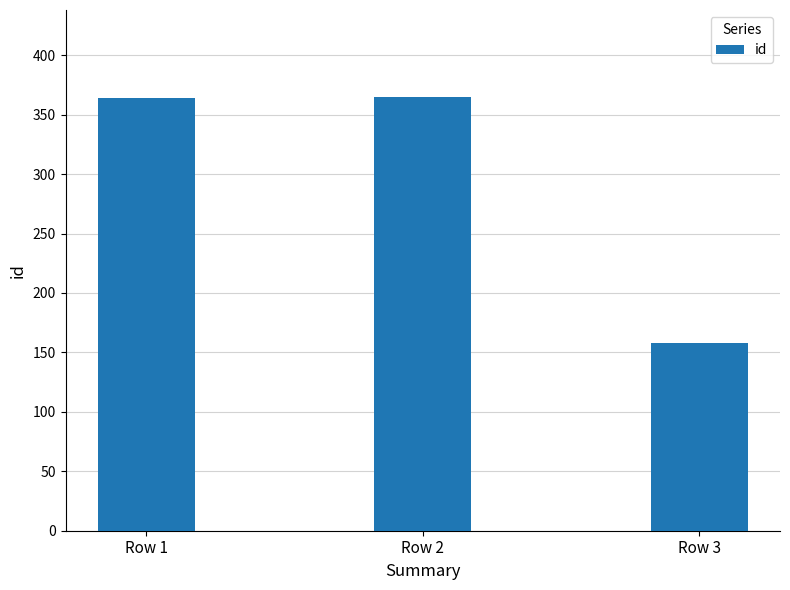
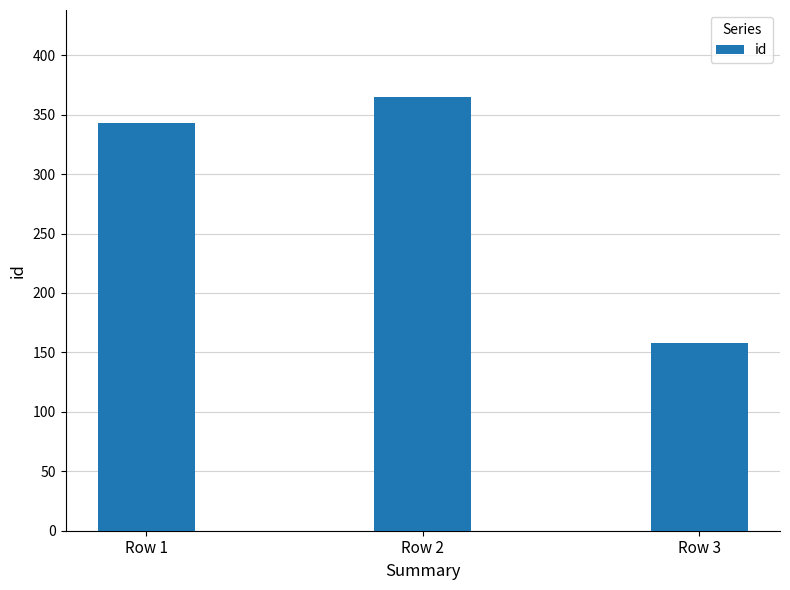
  {
-   "Row 1": 364,
+   "Row 1": 343,
    "Row 2": 365,
    "Row 3": 158
  }
